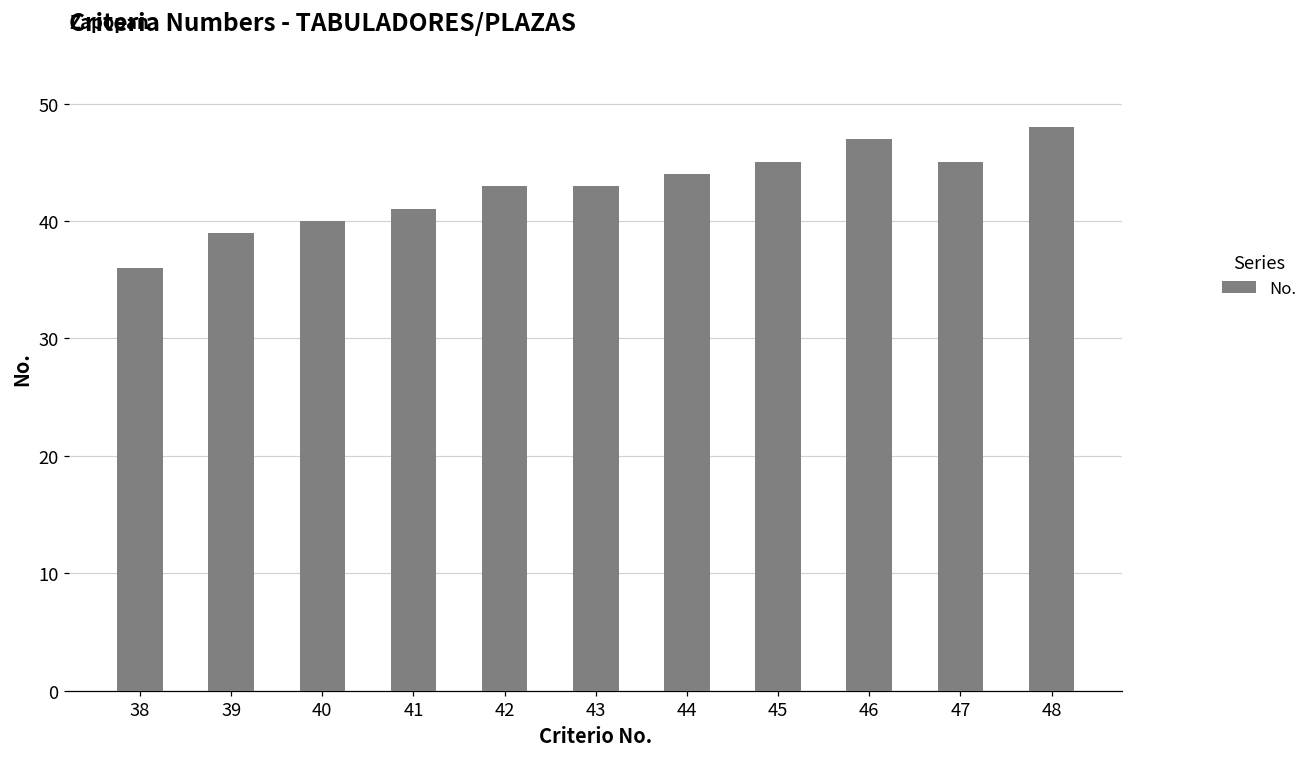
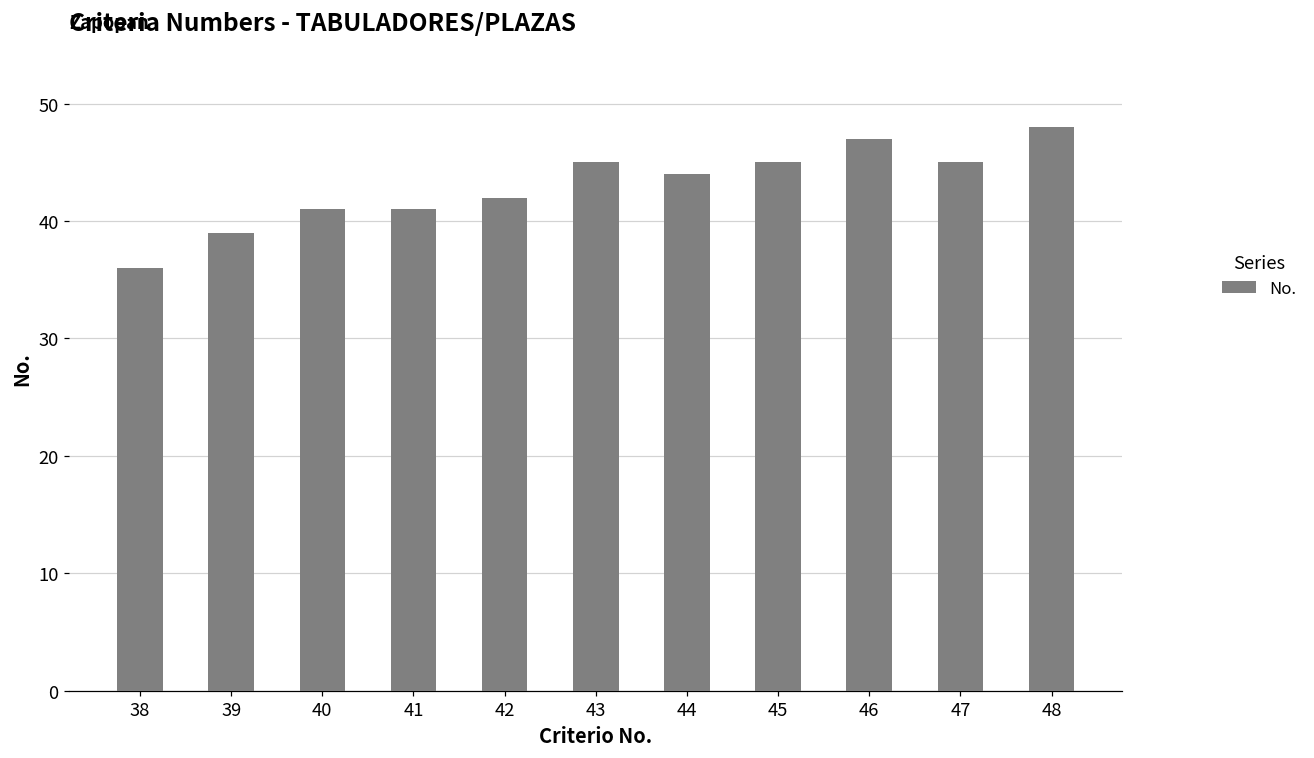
  {
    "38": 36,
    "39": 39,
-   "40": 40,
+   "40": 41,
    "41": 41,
-   "42": 43,
-   "43": 43,
+   "42": 42,
+   "43": 45,
    "44": 44,
    "45": 45,
    "46": 47,
    "47": 45,
    "48": 48
  }
